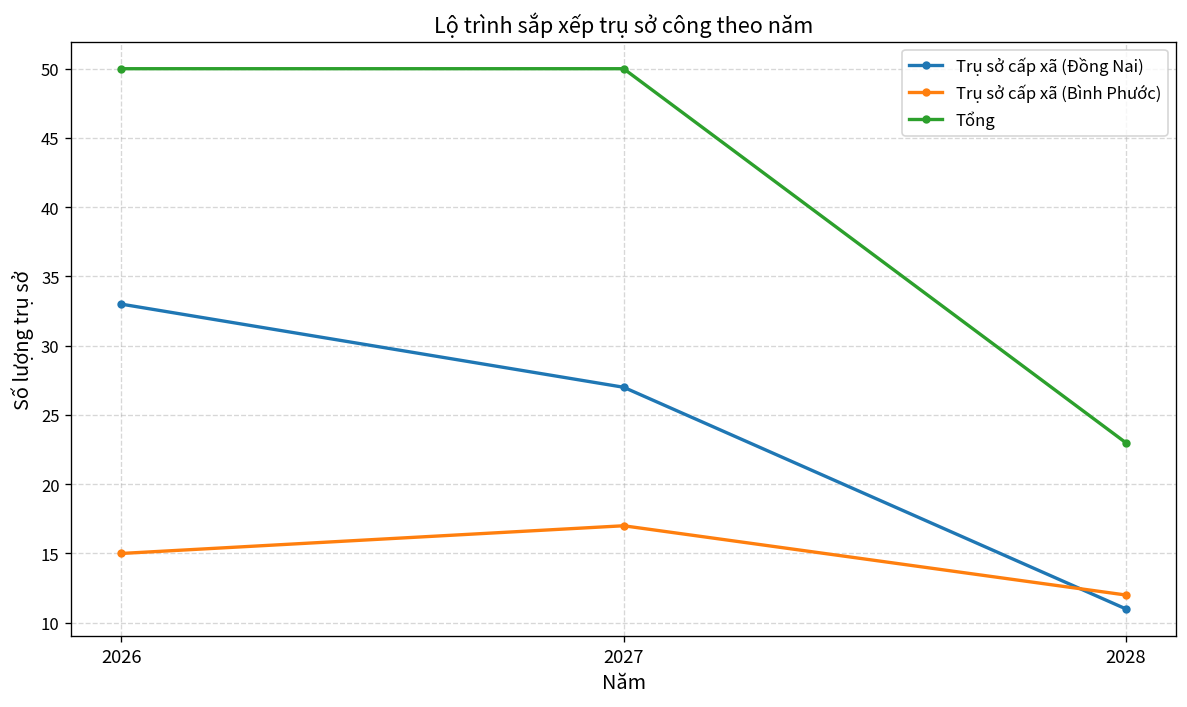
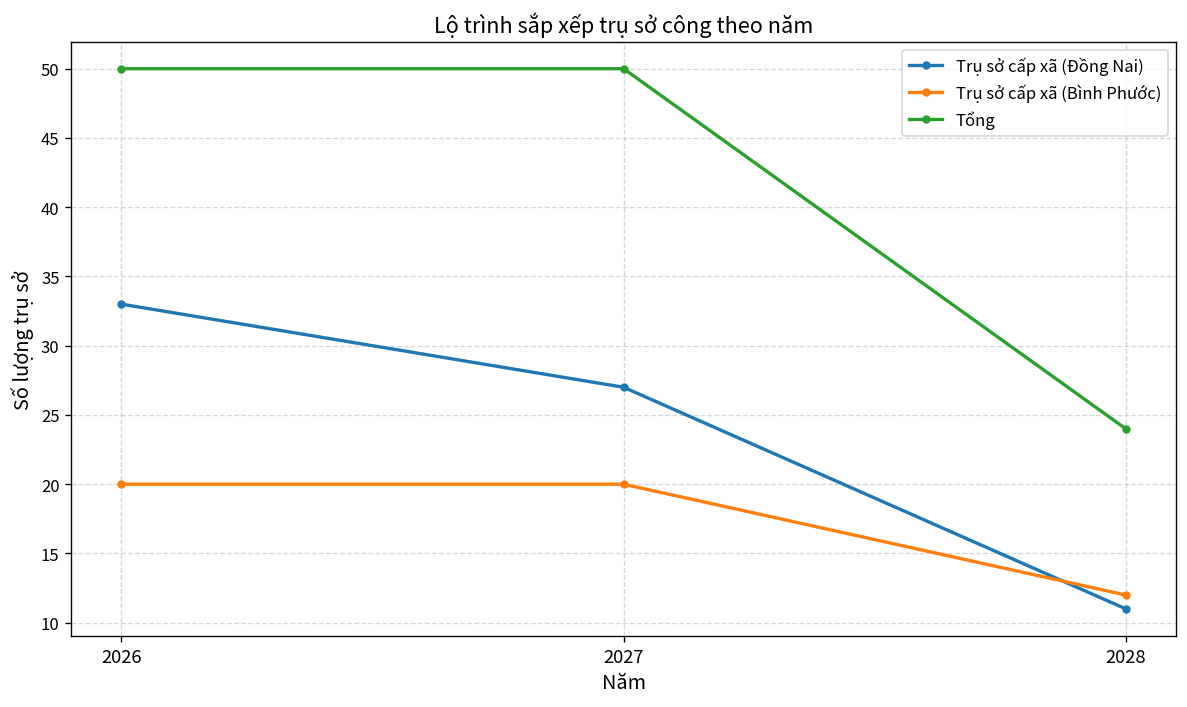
  {
    "Trụ sở cấp xã (Đồng Nai)": {
      "2026": 33,
      "2027": 27,
      "2028": 11
    },
    "Trụ sở cấp xã (Bình Phước)": {
-     "2026": 15,
-     "2027": 17,
+     "2026": 20,
+     "2027": 20,
      "2028": 12
    },
    "Tổng": {
      "2026": 50,
      "2027": 50,
-     "2028": 23
+     "2028": 24
    }
  }
